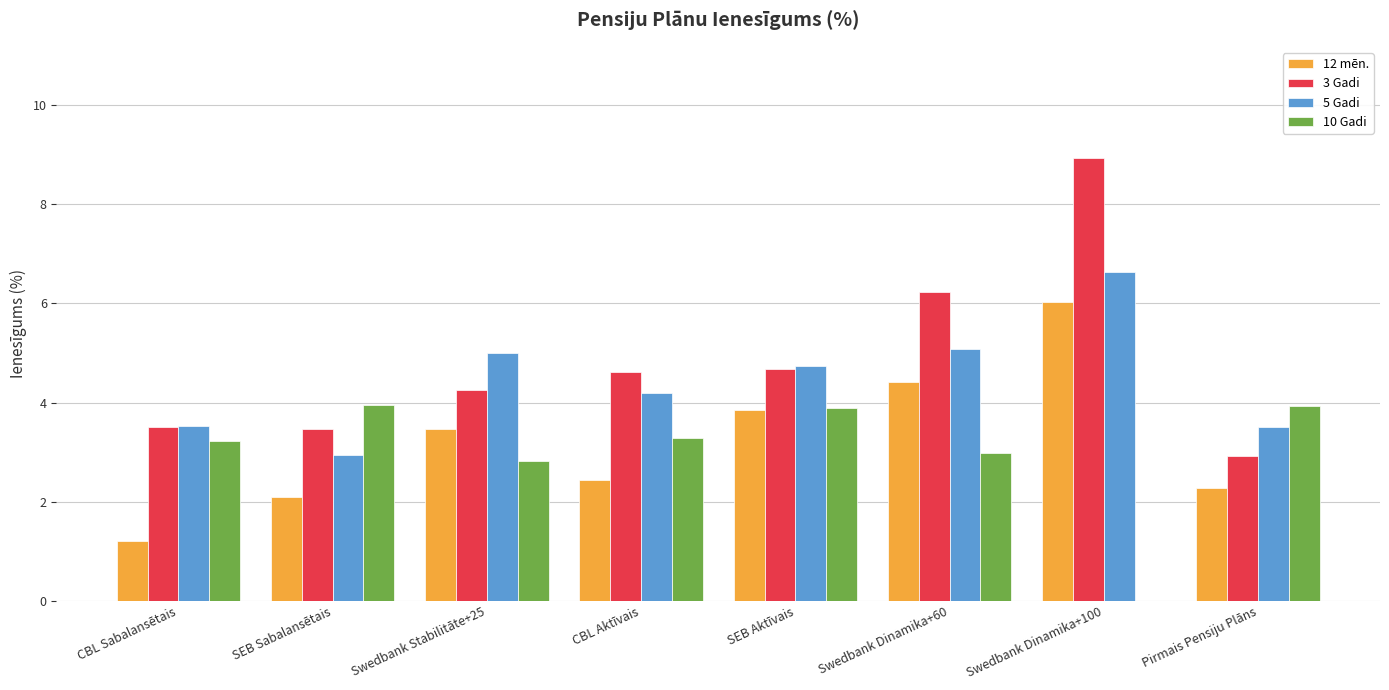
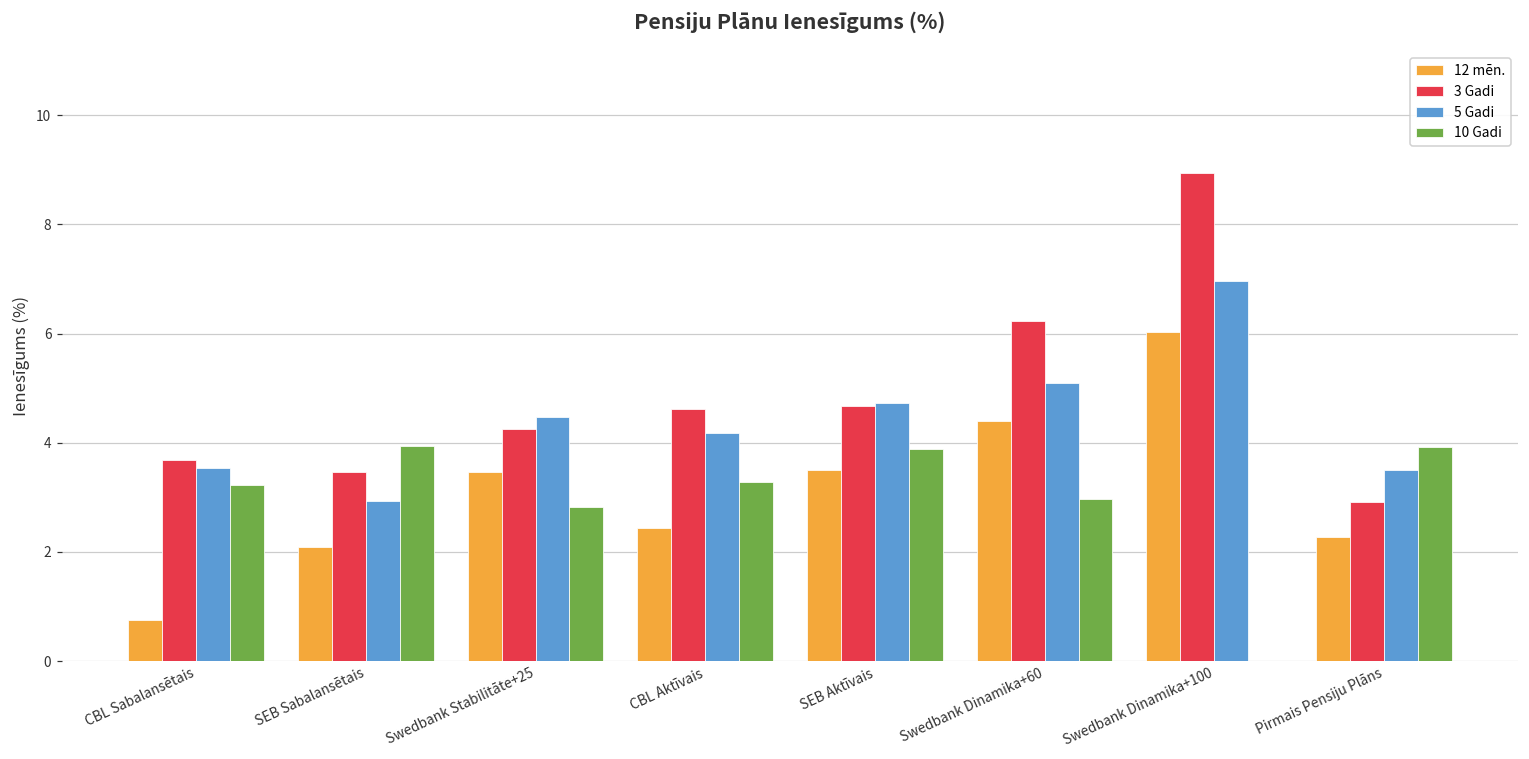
  {
    "12 mēn.": {
-     "CBL Sabalansētais": 1.2,
+     "CBL Sabalansētais": 0.8,
      "SEB Sabalansētais": 2.1,
      "Swedbank Stabilitāte+25": 3.5,
      "CBL Aktīvais": 2.4,
-     "SEB Aktīvais": 3.8,
+     "SEB Aktīvais": 3.5,
      "Swedbank Dinamika+60": 4.4,
      "Swedbank Dinamika+100": 6.0,
      "Pirmais Pensiju Plāns": 2.3
    },
    "3 Gadi": {
-     "CBL Sabalansētais": 3.5,
+     "CBL Sabalansētais": 3.7,
      "SEB Sabalansētais": 3.5,
      "Swedbank Stabilitāte+25": 4.2,
      "CBL Aktīvais": 4.6,
      "SEB Aktīvais": 4.7,
      "Swedbank Dinamika+60": 6.2,
      "Swedbank Dinamika+100": 8.9,
      "Pirmais Pensiju Plāns": 2.9
    },
    "5 Gadi": {
      "CBL Sabalansētais": 3.5,
      "SEB Sabalansētais": 2.9,
-     "Swedbank Stabilitāte+25": 5.0,
+     "Swedbank Stabilitāte+25": 4.5,
      "CBL Aktīvais": 4.2,
      "SEB Aktīvais": 4.7,
      "Swedbank Dinamika+60": 5.1,
-     "Swedbank Dinamika+100": 6.6,
+     "Swedbank Dinamika+100": 7.0,
      "Pirmais Pensiju Plāns": 3.5
    },
    "10 Gadi": {
      "CBL Sabalansētais": 3.2,
      "SEB Sabalansētais": 4.0,
      "Swedbank Stabilitāte+25": 2.8,
      "CBL Aktīvais": 3.3,
      "SEB Aktīvais": 3.9,
      "Swedbank Dinamika+60": 3.0,
      "Swedbank Dinamika+100": 0.0,
      "Pirmais Pensiju Plāns": 3.9
    }
  }
